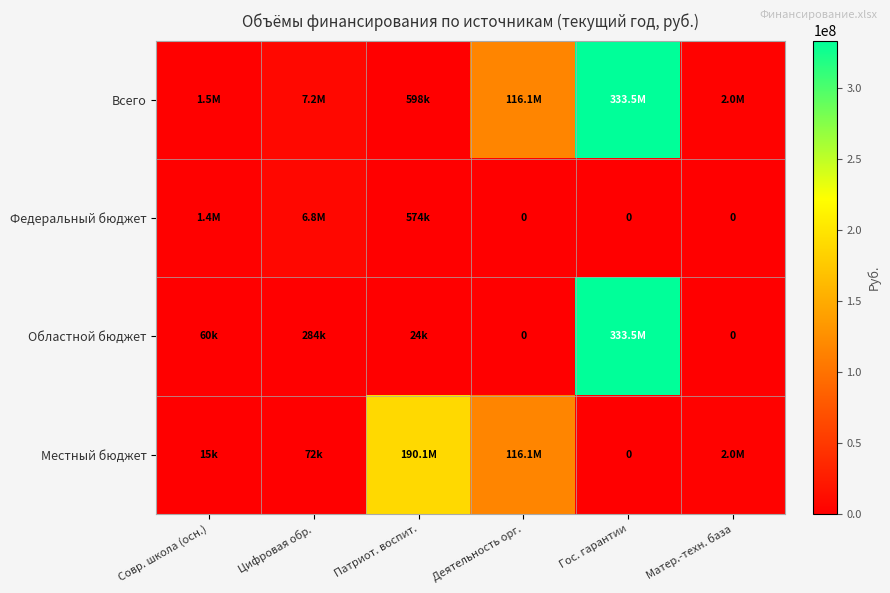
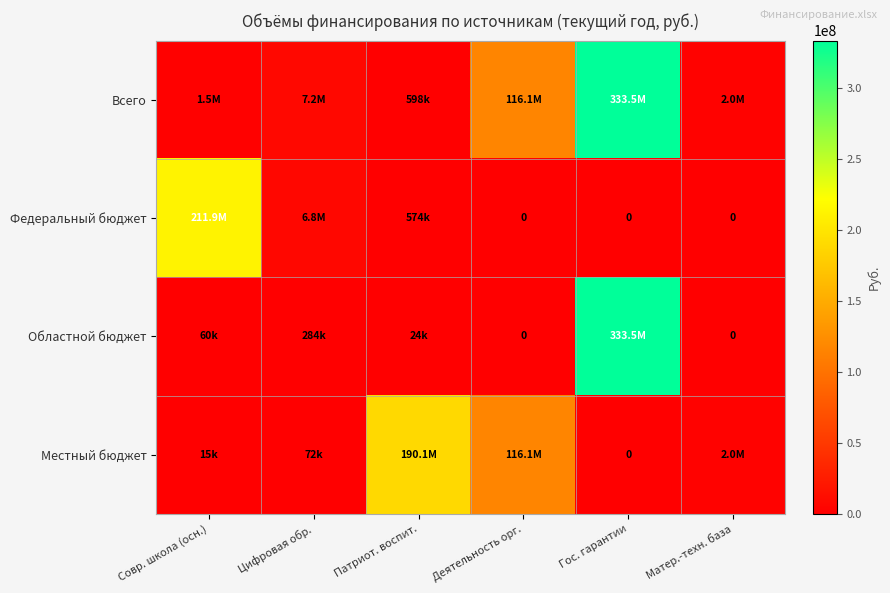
  {
    "Всего": {
      "Совр. школа (осн.)": "1.5M",
      "Цифровая обр.": "7.2M",
      "Патриот. воспит.": "598k",
      "Деятельность орг.": "116.1M",
      "Гос. гарантии": "333.5M",
      "Матер.-техн. база": "2.0M"
    },
    "Федеральный бюджет": {
-     "Совр. школа (осн.)": "1.4M",
+     "Совр. школа (осн.)": "211.9M",
      "Цифровая обр.": "6.8M",
      "Патриот. воспит.": "574k",
      "Деятельность орг.": "0",
      "Гос. гарантии": "0",
      "Матер.-техн. база": "0"
    },
    "Областной бюджет": {
      "Совр. школа (осн.)": "60k",
      "Цифровая обр.": "284k",
      "Патриот. воспит.": "24k",
      "Деятельность орг.": "0",
      "Гос. гарантии": "333.5M",
      "Матер.-техн. база": "0"
    },
    "Местный бюджет": {
      "Совр. школа (осн.)": "15k",
      "Цифровая обр.": "72k",
      "Патриот. воспит.": "190.1M",
      "Деятельность орг.": "116.1M",
      "Гос. гарантии": "0",
      "Матер.-техн. база": "2.0M"
    }
  }
